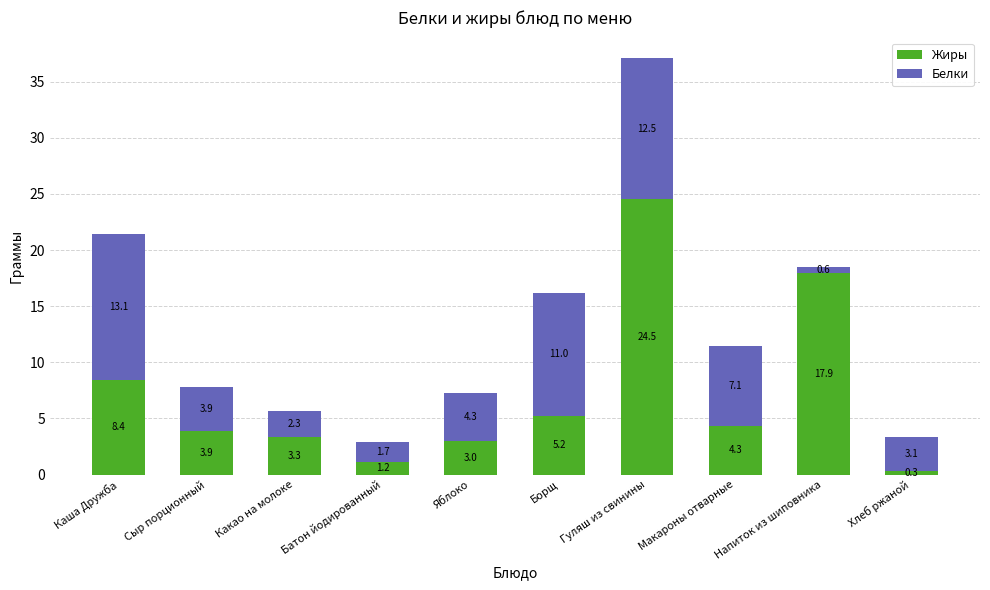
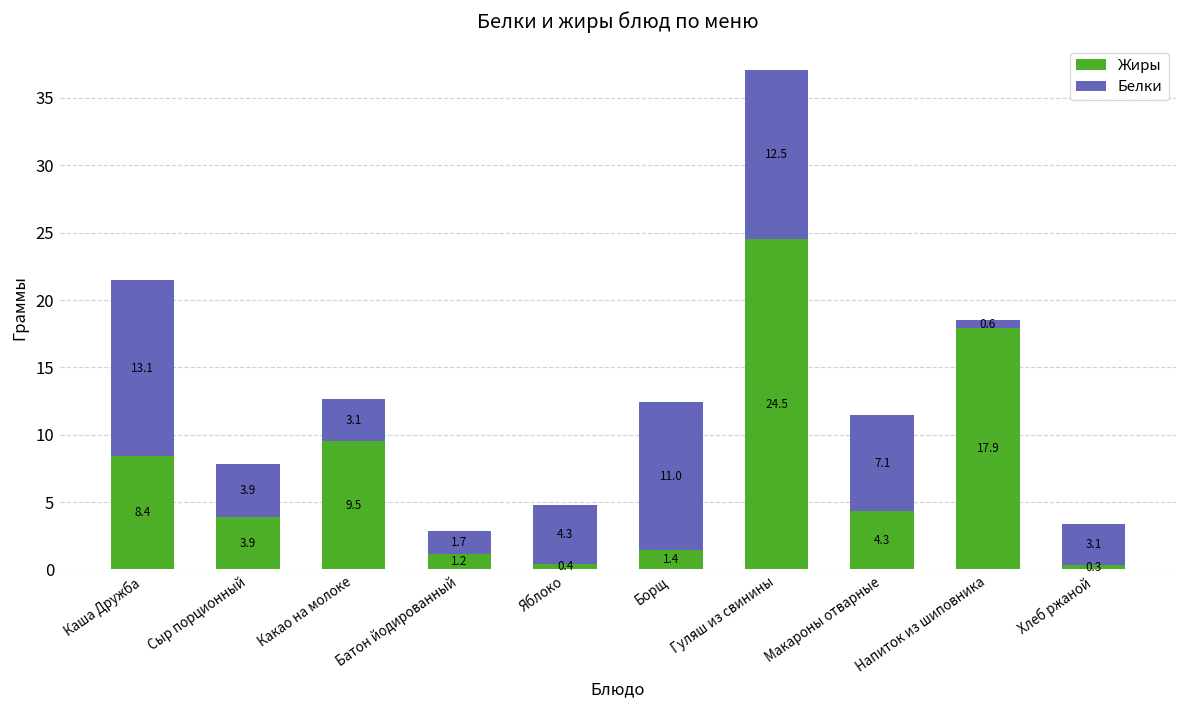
  {
    "Жиры": {
      "Каша Дружба": 8.4,
      "Сыр порционный": 3.9,
-     "Какао на молоке": 3.3,
+     "Какао на молоке": 9.5,
      "Батон йодированный": 1.2,
-     "Яблоко": 3.0,
-     "Борщ": 5.2,
+     "Яблоко": 0.4,
+     "Борщ": 1.4,
      "Гуляш из свинины": 24.5,
      "Макароны отварные": 4.3,
      "Напиток из шиповника": 17.9,
      "Хлеб ржаной": 0.3
    },
    "Белки": {
      "Каша Дружба": 13.1,
      "Сыр порционный": 3.9,
-     "Какао на молоке": 2.3,
+     "Какао на молоке": 3.1,
      "Батон йодированный": 1.7,
      "Яблоко": 4.3,
      "Борщ": 11.0,
      "Гуляш из свинины": 12.5,
      "Макароны отварные": 7.1,
      "Напиток из шиповника": 0.6,
      "Хлеб ржаной": 3.1
    }
  }
